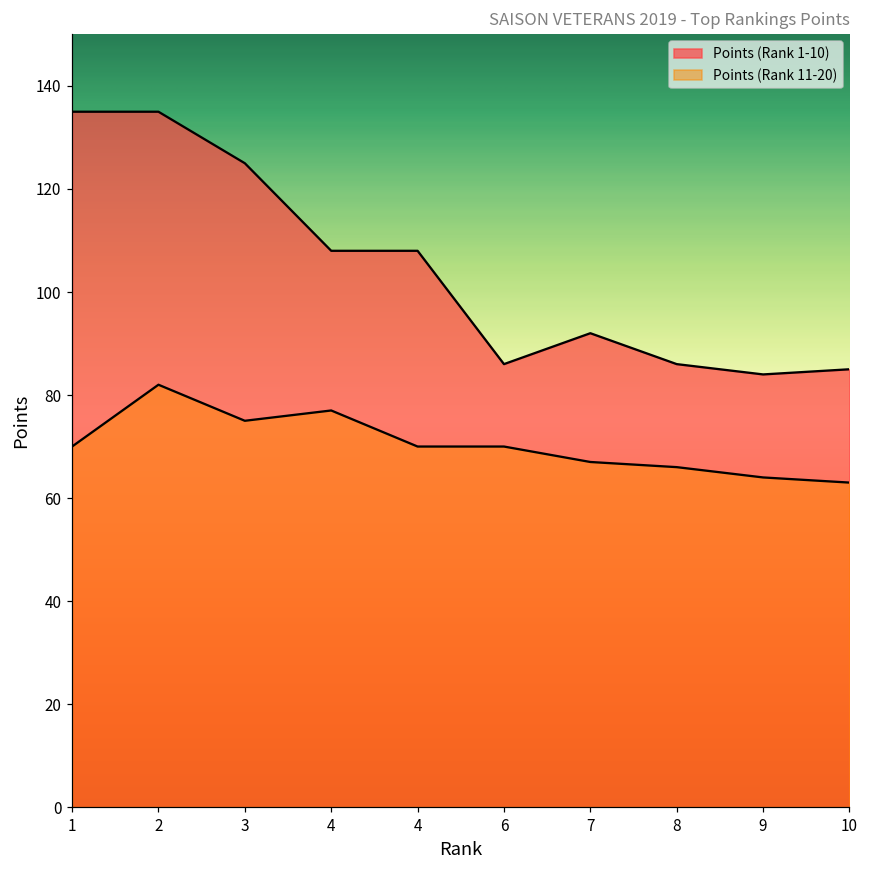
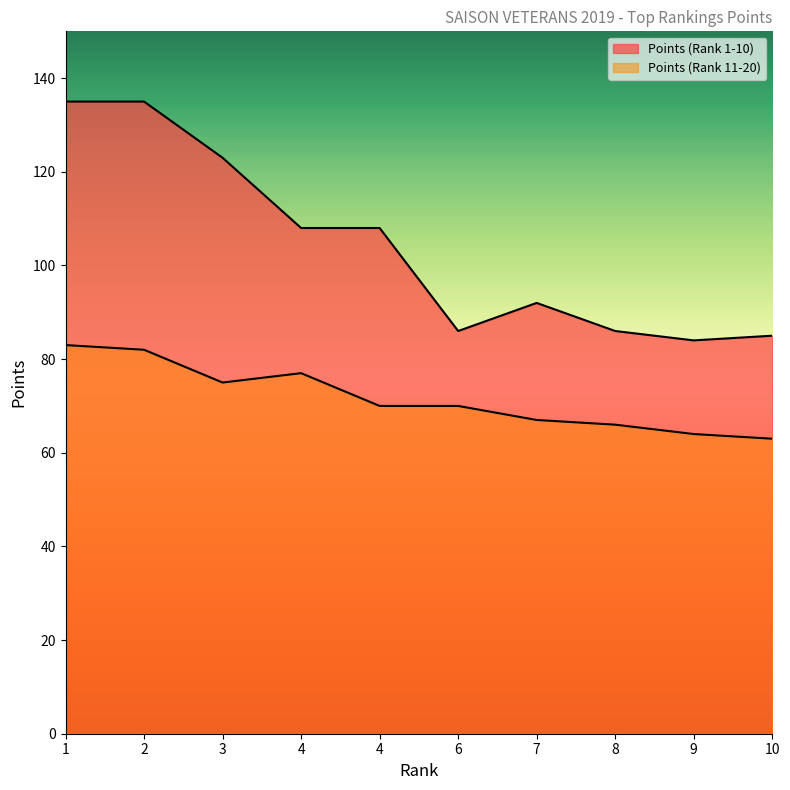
  {
    "Points (Rank 1-10)": {
      "1": 135,
      "2": 135,
-     "3": 125,
+     "3": 123,
      "6": 86,
      "7": 92,
      "8": 86,
      "9": 84,
      "10": 85
    },
    "Points (Rank 11-20)": {
-     "1": 70,
+     "1": 83,
      "2": 82,
      "3": 75,
      "6": 70,
      "7": 67,
      "8": 66,
      "9": 64,
      "10": 63
    }
  }
